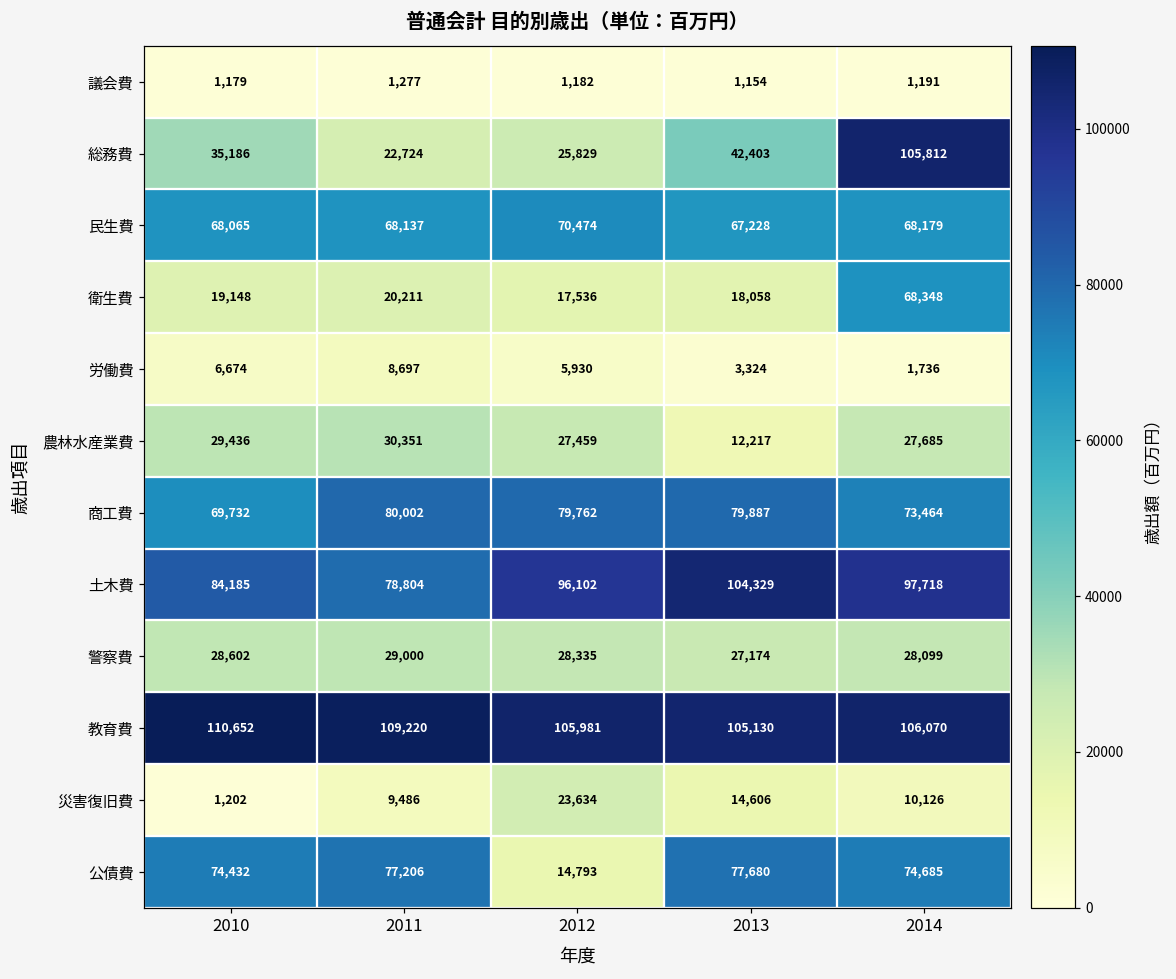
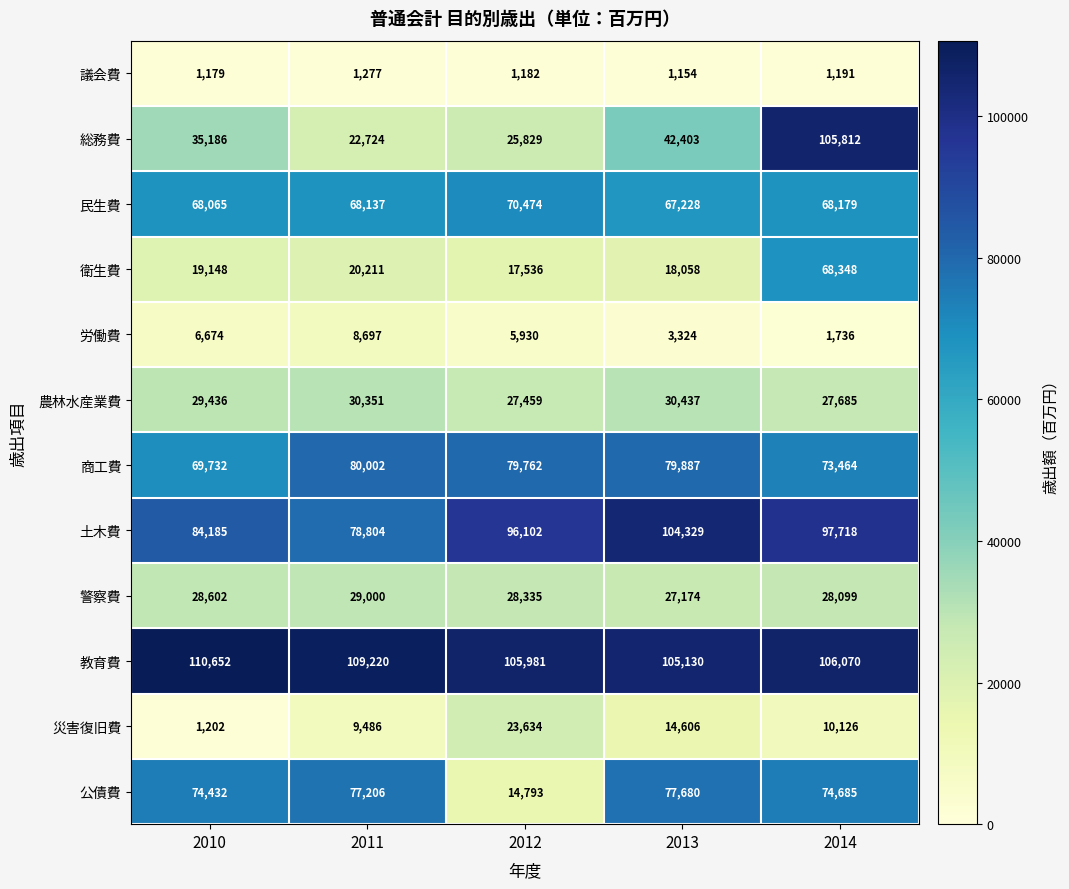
  {
    "議会費": {
      "2010": "1,179",
      "2011": "1,277",
      "2012": "1,182",
      "2013": "1,154",
      "2014": "1,191"
    },
    "総務費": {
      "2010": "35,186",
      "2011": "22,724",
      "2012": "25,829",
      "2013": "42,403",
      "2014": "105,812"
    },
    "民生費": {
      "2010": "68,065",
      "2011": "68,137",
      "2012": "70,474",
      "2013": "67,228",
      "2014": "68,179"
    },
    "衛生費": {
      "2010": "19,148",
      "2011": "20,211",
      "2012": "17,536",
      "2013": "18,058",
      "2014": "68,348"
    },
    "労働費": {
      "2010": "6,674",
      "2011": "8,697",
      "2012": "5,930",
      "2013": "3,324",
      "2014": "1,736"
    },
    "農林水産業費": {
      "2010": "29,436",
      "2011": "30,351",
      "2012": "27,459",
-     "2013": "12,217",
+     "2013": "30,437",
      "2014": "27,685"
    },
    "商工費": {
      "2010": "69,732",
      "2011": "80,002",
      "2012": "79,762",
      "2013": "79,887",
      "2014": "73,464"
    },
    "土木費": {
      "2010": "84,185",
      "2011": "78,804",
      "2012": "96,102",
      "2013": "104,329",
      "2014": "97,718"
    },
    "警察費": {
      "2010": "28,602",
      "2011": "29,000",
      "2012": "28,335",
      "2013": "27,174",
      "2014": "28,099"
    },
    "教育費": {
      "2010": "110,652",
      "2011": "109,220",
      "2012": "105,981",
      "2013": "105,130",
      "2014": "106,070"
    },
    "災害復旧費": {
      "2010": "1,202",
      "2011": "9,486",
      "2012": "23,634",
      "2013": "14,606",
      "2014": "10,126"
    },
    "公債費": {
      "2010": "74,432",
      "2011": "77,206",
      "2012": "14,793",
      "2013": "77,680",
      "2014": "74,685"
    }
  }
